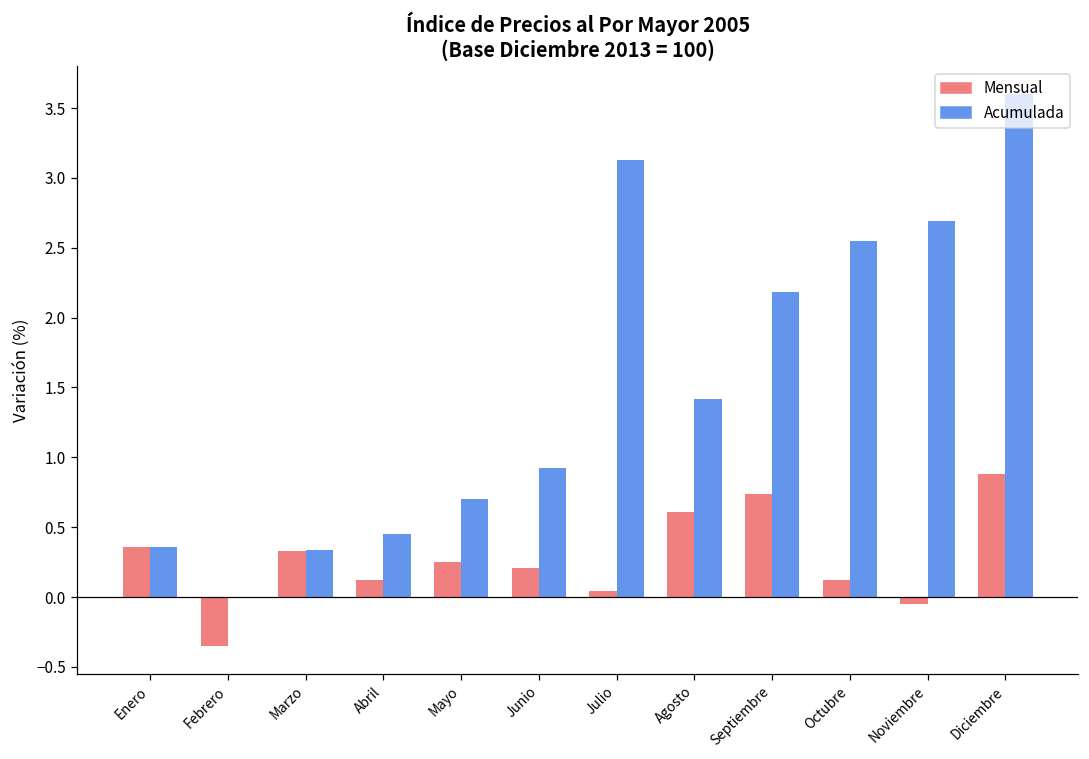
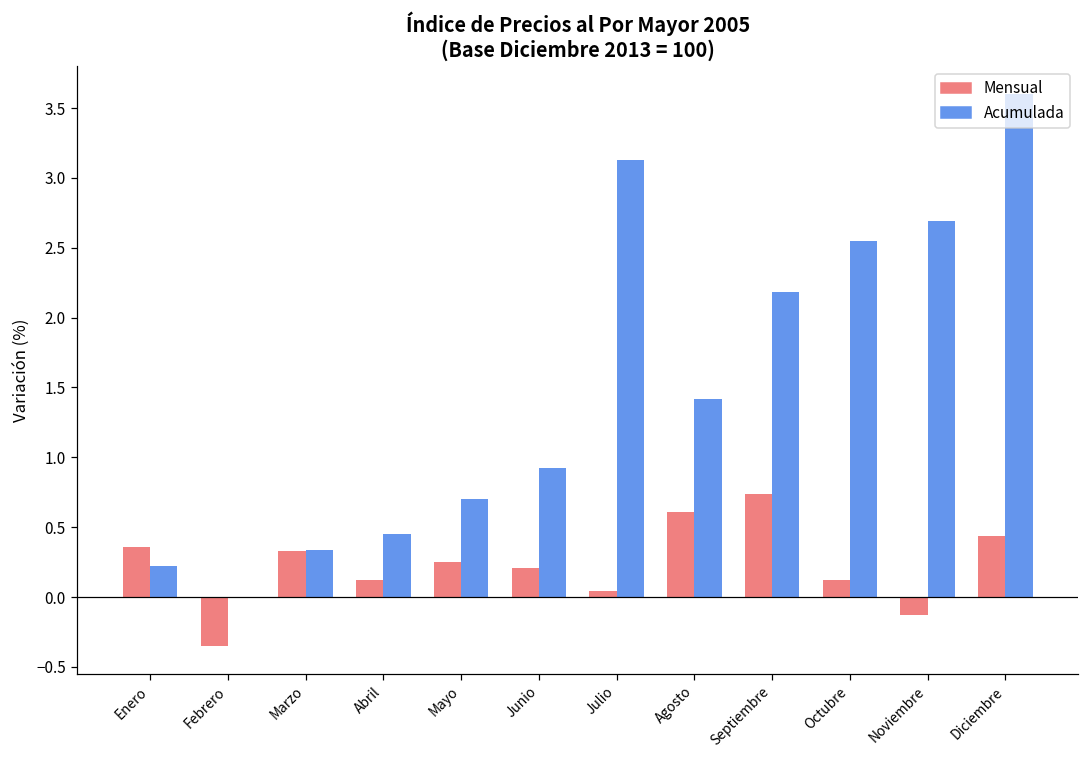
  {
    "Mensual": {
      "Enero": 0.36,
      "Febrero": -0.35,
      "Marzo": 0.33,
      "Abril": 0.12,
      "Mayo": 0.25,
      "Junio": 0.21,
      "Julio": 0.04,
      "Agosto": 0.61,
      "Septiembre": 0.74,
      "Octubre": 0.12,
-     "Noviembre": -0.05,
-     "Diciembre": 0.88
+     "Noviembre": -0.13,
+     "Diciembre": 0.44
    },
    "Acumulada": {
-     "Enero": 0.36,
+     "Enero": 0.22,
      "Febrero": 0.00,
      "Marzo": 0.34,
      "Abril": 0.45,
      "Mayo": 0.70,
      "Junio": 0.92,
      "Julio": 3.13,
      "Agosto": 1.42,
      "Septiembre": 2.18,
      "Octubre": 2.55,
      "Noviembre": 2.69
    }
  }
